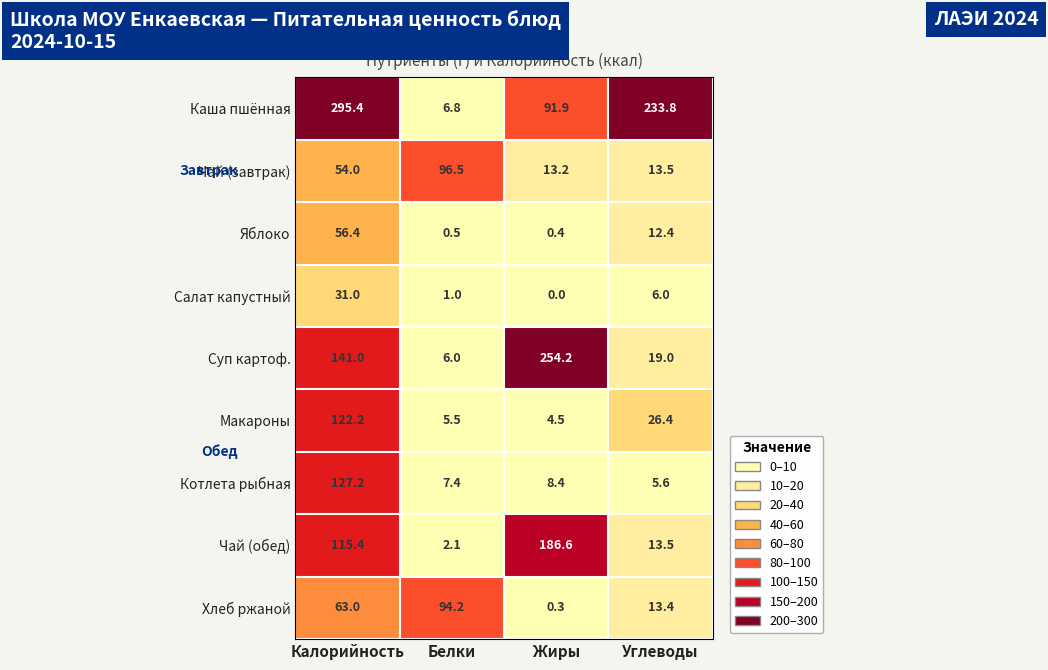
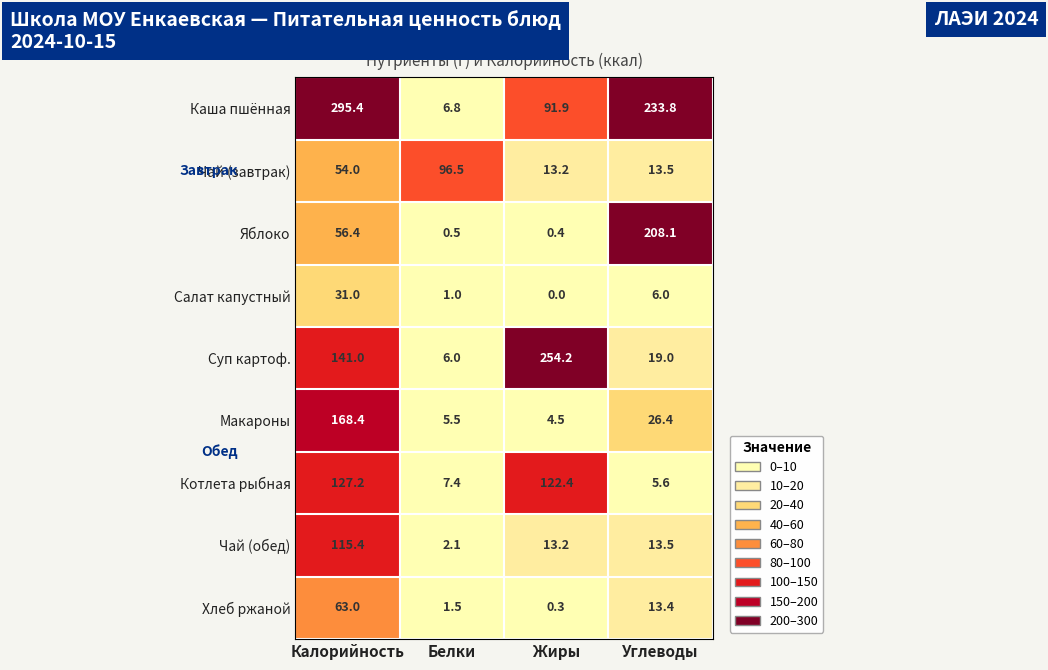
  {
    "Каша пшённая": {
      "Калорийность": 295.4,
      "Белки": 6.8,
      "Жиры": 91.9,
      "Углеводы": 233.8
    },
    "Чай (завтрак)": {
      "Калорийность": 54.0,
      "Белки": 96.5,
      "Жиры": 13.2,
      "Углеводы": 13.5
    },
    "Яблоко": {
      "Калорийность": 56.4,
      "Белки": 0.5,
      "Жиры": 0.4,
-     "Углеводы": 12.4
+     "Углеводы": 208.1
    },
    "Салат капустный": {
      "Калорийность": 31.0,
      "Белки": 1.0,
      "Жиры": 0.0,
      "Углеводы": 6.0
    },
    "Суп картоф.": {
      "Калорийность": 141.0,
      "Белки": 6.0,
      "Жиры": 254.2,
      "Углеводы": 19.0
    },
    "Макароны": {
-     "Калорийность": 122.2,
+     "Калорийность": 168.4,
      "Белки": 5.5,
      "Жиры": 4.5,
      "Углеводы": 26.4
    },
    "Котлета рыбная": {
      "Калорийность": 127.2,
      "Белки": 7.4,
-     "Жиры": 8.4,
+     "Жиры": 122.4,
      "Углеводы": 5.6
    },
    "Чай (обед)": {
      "Калорийность": 115.4,
      "Белки": 2.1,
-     "Жиры": 186.6,
+     "Жиры": 13.2,
      "Углеводы": 13.5
    },
    "Хлеб ржаной": {
      "Калорийность": 63.0,
-     "Белки": 94.2,
+     "Белки": 1.5,
      "Жиры": 0.3,
      "Углеводы": 13.4
    }
  }
